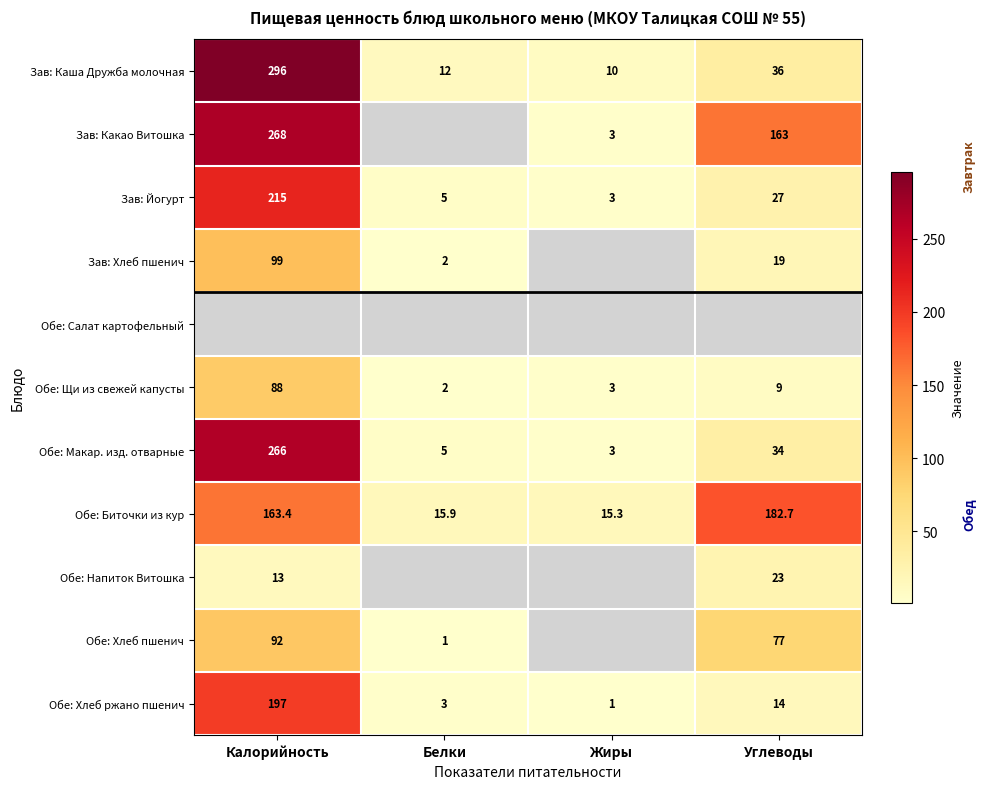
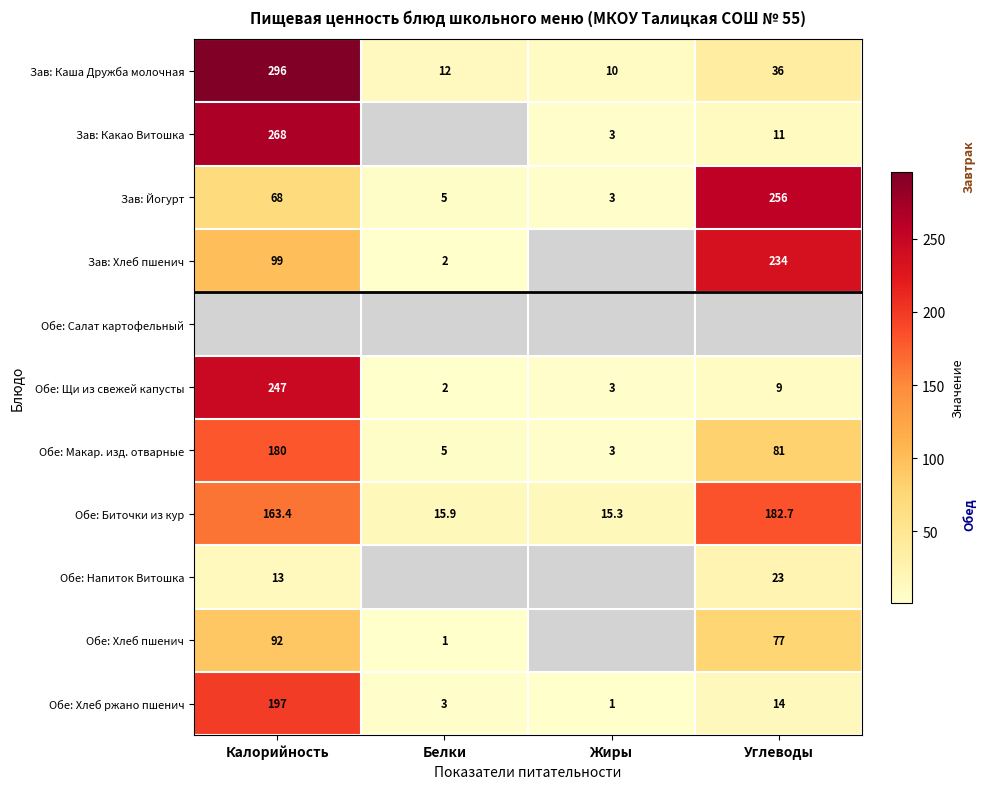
  {
    "Зав: Каша Дружба молочная": {
      "Калорийность": 296,
      "Белки": 12,
      "Жиры": 10,
      "Углеводы": 36
    },
    "Зав: Какао Витошка": {
      "Калорийность": 268,
      "Жиры": 3,
-     "Углеводы": 163
+     "Углеводы": 11
    },
    "Зав: Йогурт": {
-     "Калорийность": 215,
+     "Калорийность": 68,
      "Белки": 5,
      "Жиры": 3,
-     "Углеводы": 27
+     "Углеводы": 256
    },
    "Зав: Хлеб пшенич": {
      "Калорийность": 99,
      "Белки": 2,
-     "Углеводы": 19
+     "Углеводы": 234
    },
    "Обе: Щи из свежей капусты": {
-     "Калорийность": 88,
+     "Калорийность": 247,
      "Белки": 2,
      "Жиры": 3,
      "Углеводы": 9
    },
    "Обе: Макар. изд. отварные": {
-     "Калорийность": 266,
+     "Калорийность": 180,
      "Белки": 5,
      "Жиры": 3,
-     "Углеводы": 34
+     "Углеводы": 81
    },
    "Обе: Биточки из кур": {
      "Калорийность": 163.4,
      "Белки": 15.9,
      "Жиры": 15.3,
      "Углеводы": 182.7
    },
    "Обе: Напиток Витошка": {
      "Калорийность": 13,
      "Углеводы": 23
    },
    "Обе: Хлеб пшенич": {
      "Калорийность": 92,
      "Белки": 1,
      "Углеводы": 77
    },
    "Обе: Хлеб ржано пшенич": {
      "Калорийность": 197,
      "Белки": 3,
      "Жиры": 1,
      "Углеводы": 14
    }
  }
